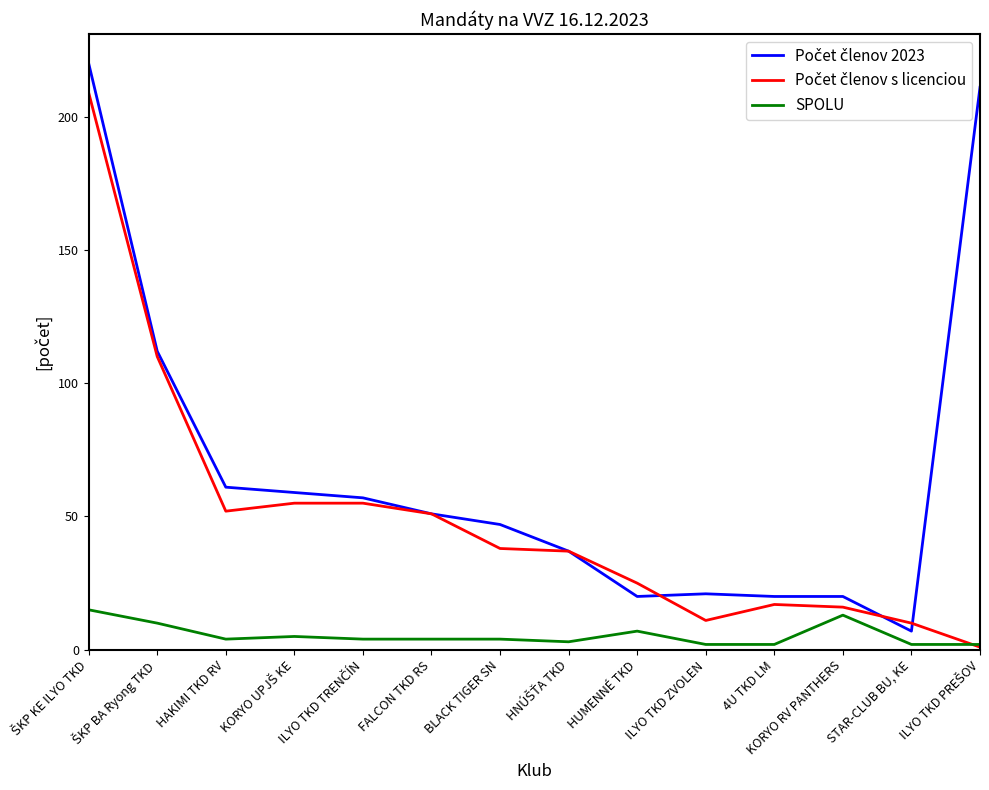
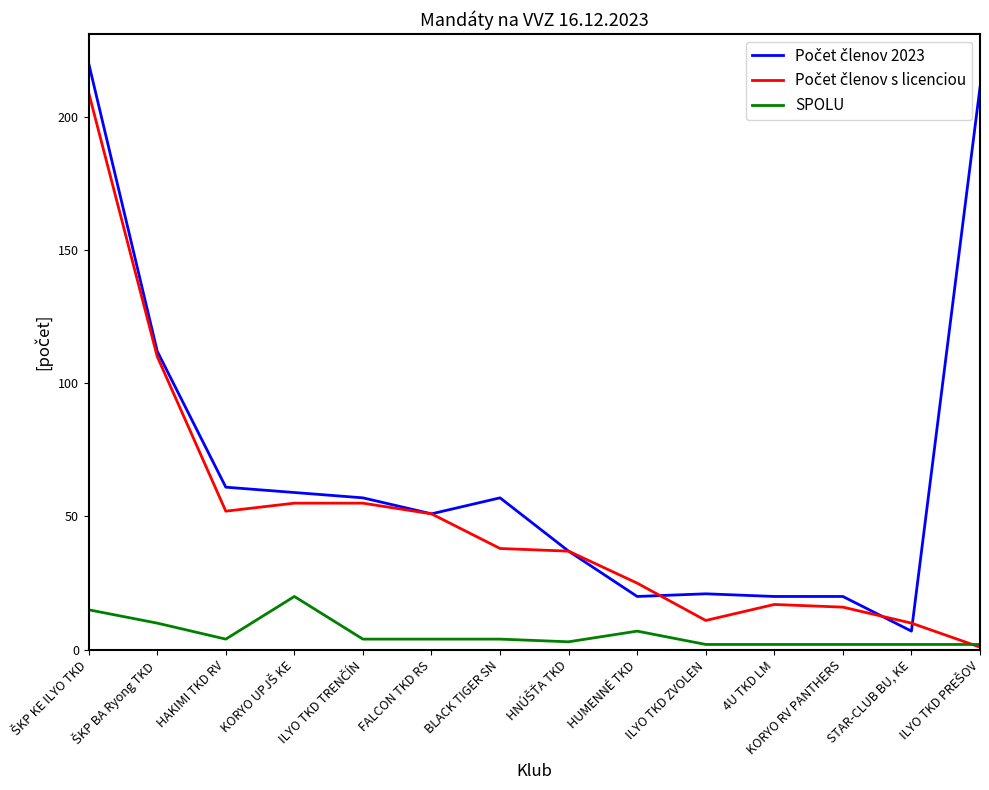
  {
    "Počet členov 2023": {
      "ŠKP KE ILYO TKD": 220,
      "ŠKP BA Ryong TKD": 112,
      "HAKIMI TKD RV": 61,
      "KORYO UPJŠ KE": 59,
      "ILYO TKD TRENČÍN": 57,
-     "BLACK TIGER SN": 47,
+     "BLACK TIGER SN": 57,
      "HUMENNÉ TKD": 20,
      "ILYO TKD ZVOLEN": 21,
      "4U TKD LM": 20,
      "KORYO RV PANTHERS": 20,
      "STAR-CLUB BU, KE": 7,
      "ILYO TKD PREŠOV": 211
    },
    "Počet členov s licenciou": {
      "ŠKP KE ILYO TKD": 209,
      "ŠKP BA Ryong TKD": 110,
      "HAKIMI TKD RV": 52,
      "KORYO UPJŠ KE": 55,
      "ILYO TKD TRENČÍN": 55,
      "BLACK TIGER SN": 38,
      "HUMENNÉ TKD": 25,
      "ILYO TKD ZVOLEN": 11,
      "4U TKD LM": 17,
      "KORYO RV PANTHERS": 16,
      "STAR-CLUB BU, KE": 10,
      "ILYO TKD PREŠOV": 1
    },
    "SPOLU": {
      "ŠKP KE ILYO TKD": 15,
      "ŠKP BA Ryong TKD": 10,
      "HAKIMI TKD RV": 4,
-     "KORYO UPJŠ KE": 5,
+     "KORYO UPJŠ KE": 20,
      "ILYO TKD TRENČÍN": 4,
      "FALCON TKD RS": 4,
      "BLACK TIGER SN": 4,
      "HNÚŠŤA TKD": 3,
      "HUMENNÉ TKD": 7,
      "ILYO TKD ZVOLEN": 2,
      "4U TKD LM": 2,
-     "KORYO RV PANTHERS": 13,
+     "KORYO RV PANTHERS": 2,
      "STAR-CLUB BU, KE": 2,
      "ILYO TKD PREŠOV": 2
    }
  }
